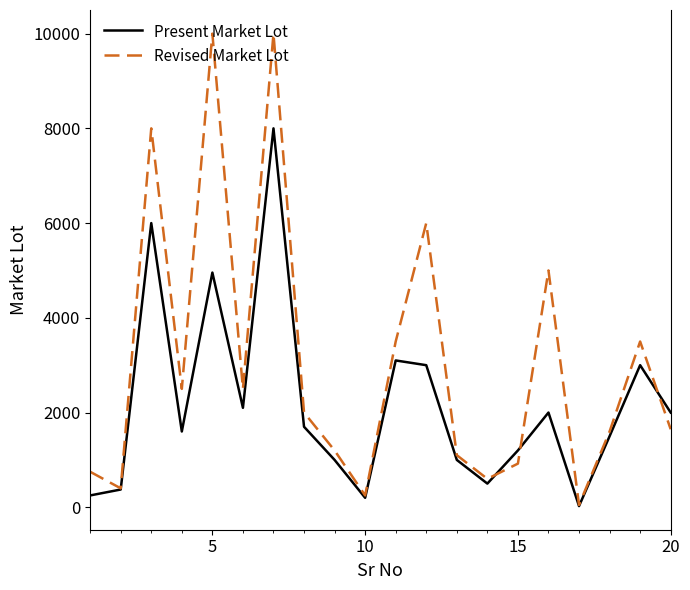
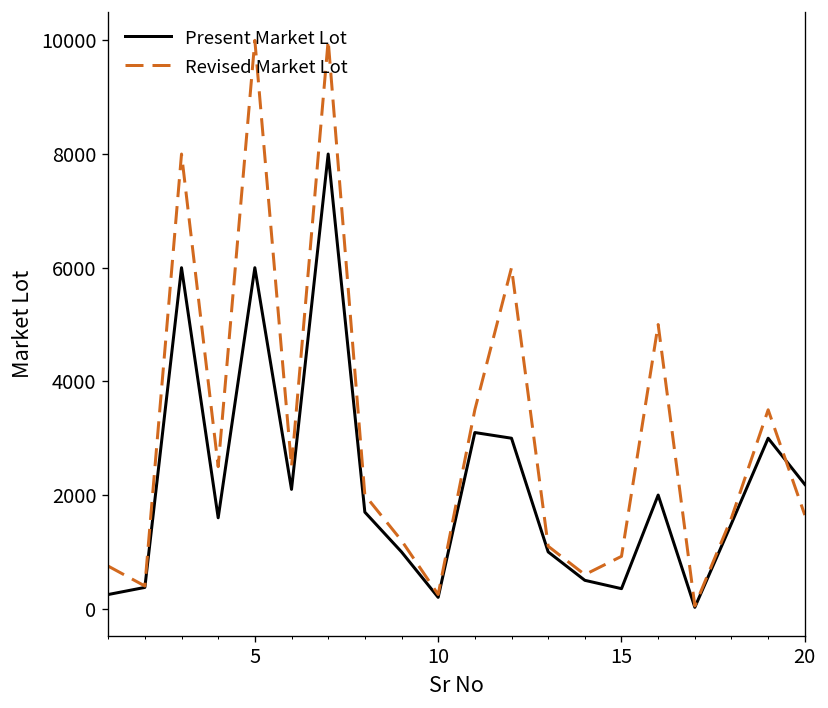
  {
    "Present Market Lot": {
-     "5": 5000,
-     "15": 1200,
-     "20": 2000
+     "5": 6000,
+     "15": 400,
+     "20": 2200
    },
    "Revised Market Lot": {
      "5": 10000,
      "15": 900,
      "20": 1600
    }
  }
